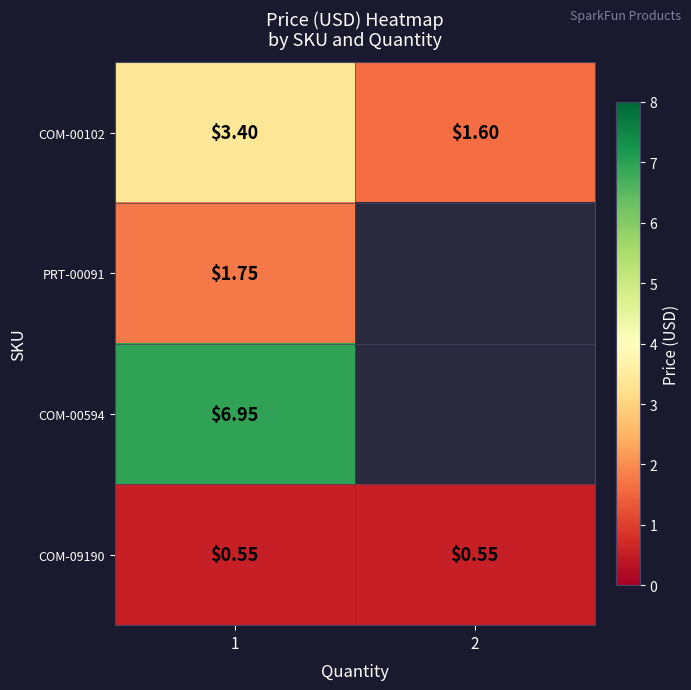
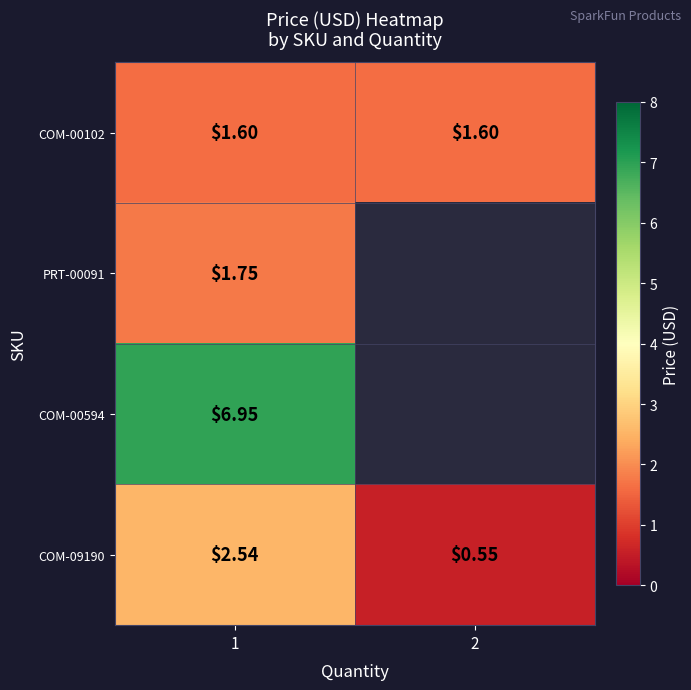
  {
    "COM-00102": {
-     "1": "$3.40",
+     "1": "$1.60",
      "2": "$1.60"
    },
    "PRT-00091": {
      "1": "$1.75"
    },
    "COM-00594": {
      "1": "$6.95"
    },
    "COM-09190": {
-     "1": "$0.55",
+     "1": "$2.54",
      "2": "$0.55"
    }
  }
